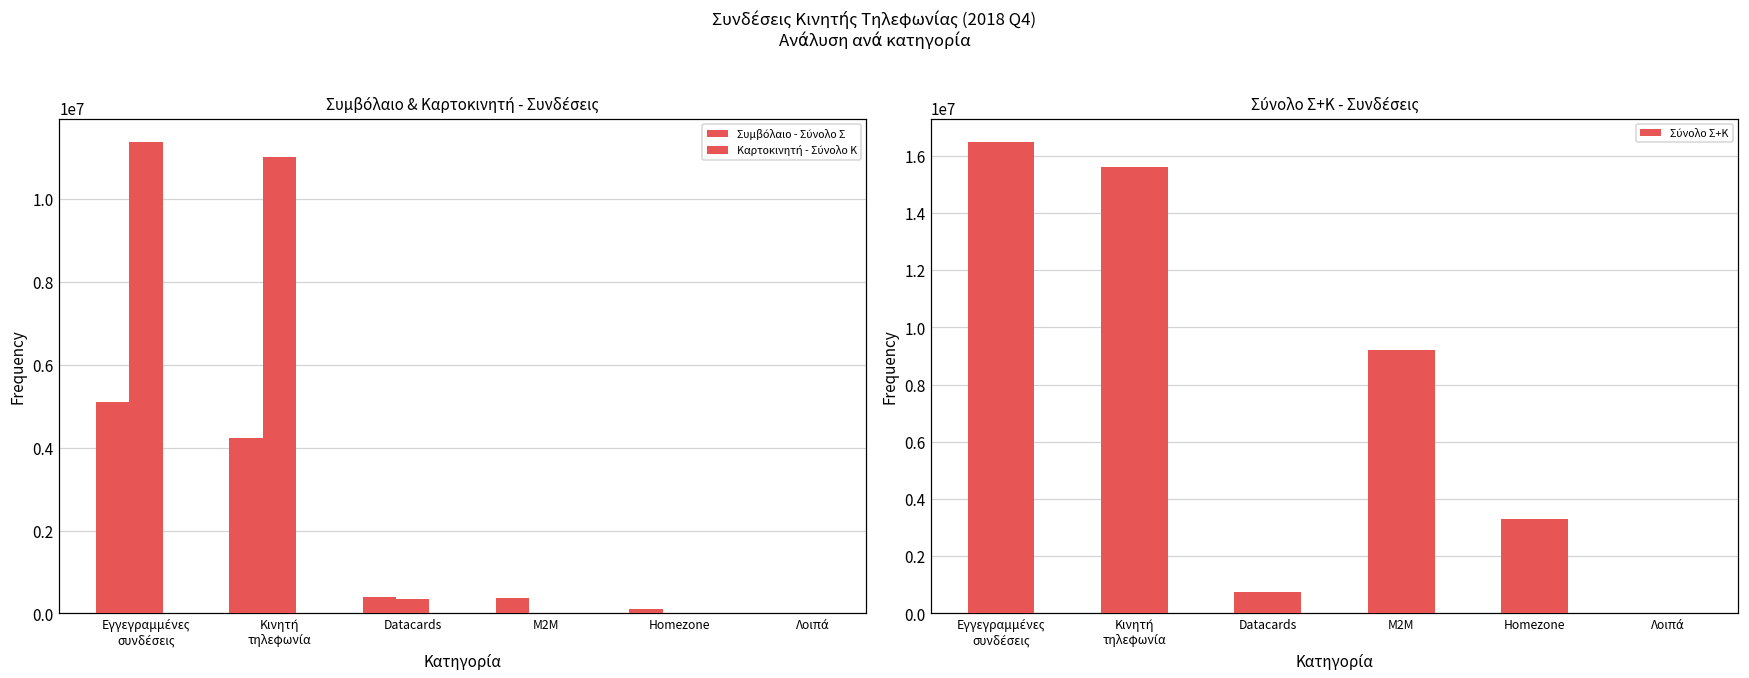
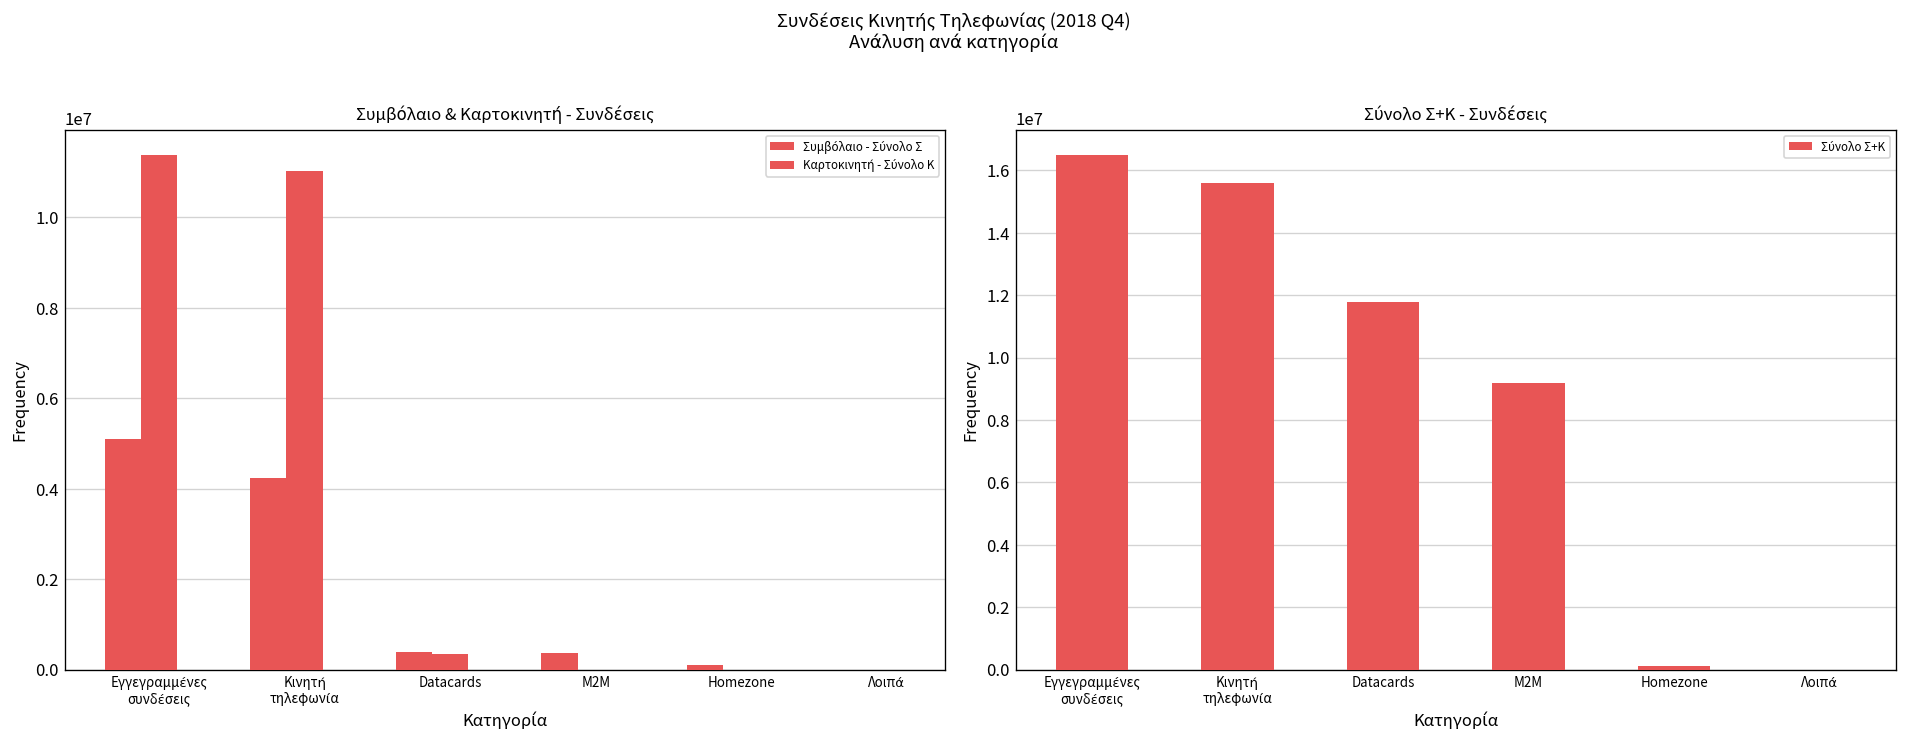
  {
    "Σύνολο Σ+Κ - Συνδέσεις": {
      "Εγγεγραμμένες συνδέσεις": 16500000,
      "Κινητή τηλεφωνία": 15600000,
-     "Datacards": 800000,
+     "Datacards": 11800000,
      "M2M": 9200000,
-     "Homezone": 3300000,
+     "Homezone": 100000,
      "Λοιπά": 0
    }
  }
